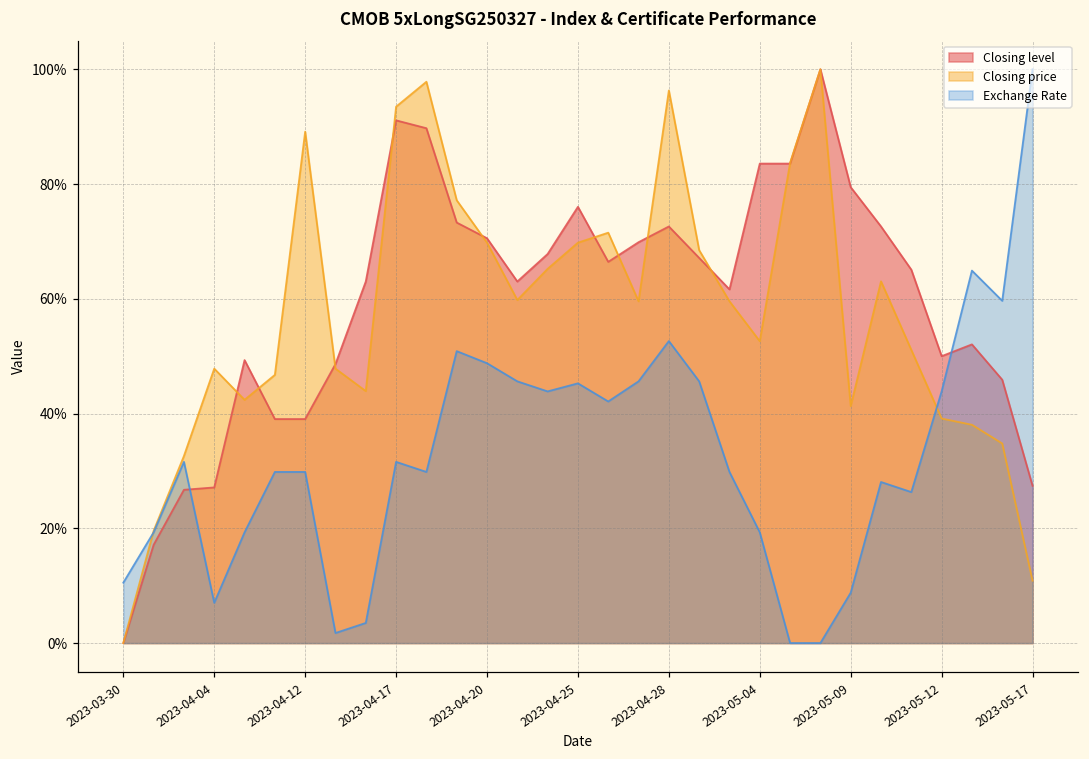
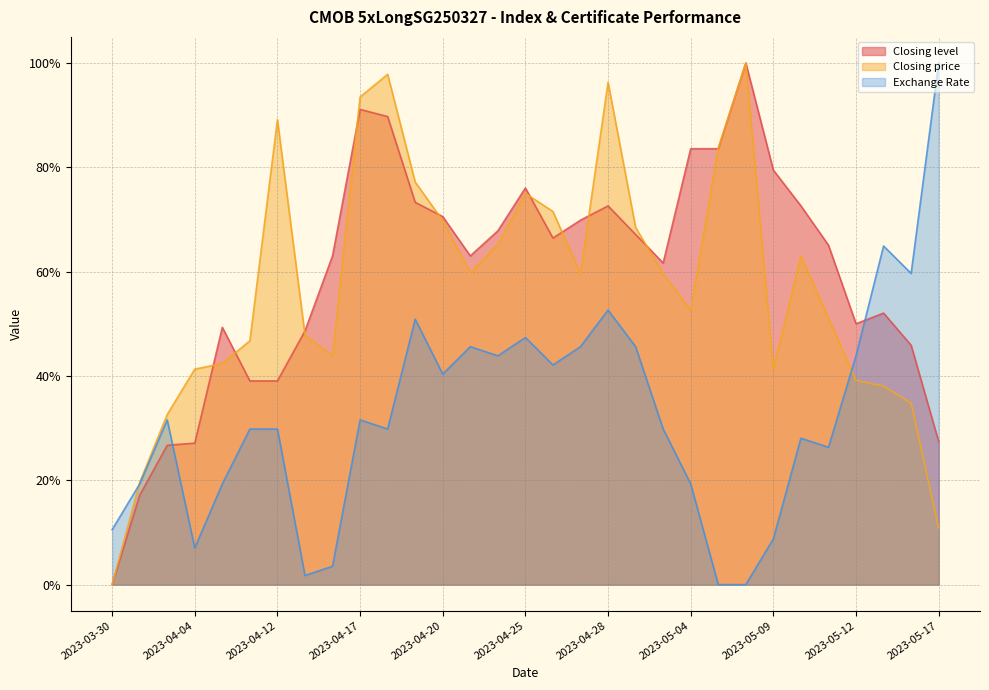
  {
    "Closing level": {
      "2023-04-04": "27%",
      "2023-04-12": "39%",
      "2023-04-17": "91%",
      "2023-04-20": "71%",
      "2023-04-25": "76%",
      "2023-04-28": "73%",
      "2023-05-04": "84%",
      "2023-05-09": "79%",
      "2023-05-12": "50%",
      "2023-05-17": "27%"
    },
    "Closing price": {
-     "2023-04-04": "48%",
+     "2023-04-04": "41%",
      "2023-04-12": "89%",
      "2023-04-17": "93%",
      "2023-04-20": "70%",
-     "2023-04-25": "70%",
+     "2023-04-25": "75%",
      "2023-04-28": "96%",
      "2023-05-04": "53%",
      "2023-05-09": "41%",
      "2023-05-12": "39%",
      "2023-05-17": "11%"
    },
    "Exchange Rate": {
      "2023-03-30": "11%",
      "2023-04-04": "7%",
      "2023-04-12": "30%",
      "2023-04-17": "32%",
-     "2023-04-20": "49%",
-     "2023-04-25": "45%",
+     "2023-04-20": "40%",
+     "2023-04-25": "47%",
      "2023-04-28": "53%",
      "2023-05-04": "19%",
      "2023-05-09": "9%",
      "2023-05-12": "44%"
    }
  }
